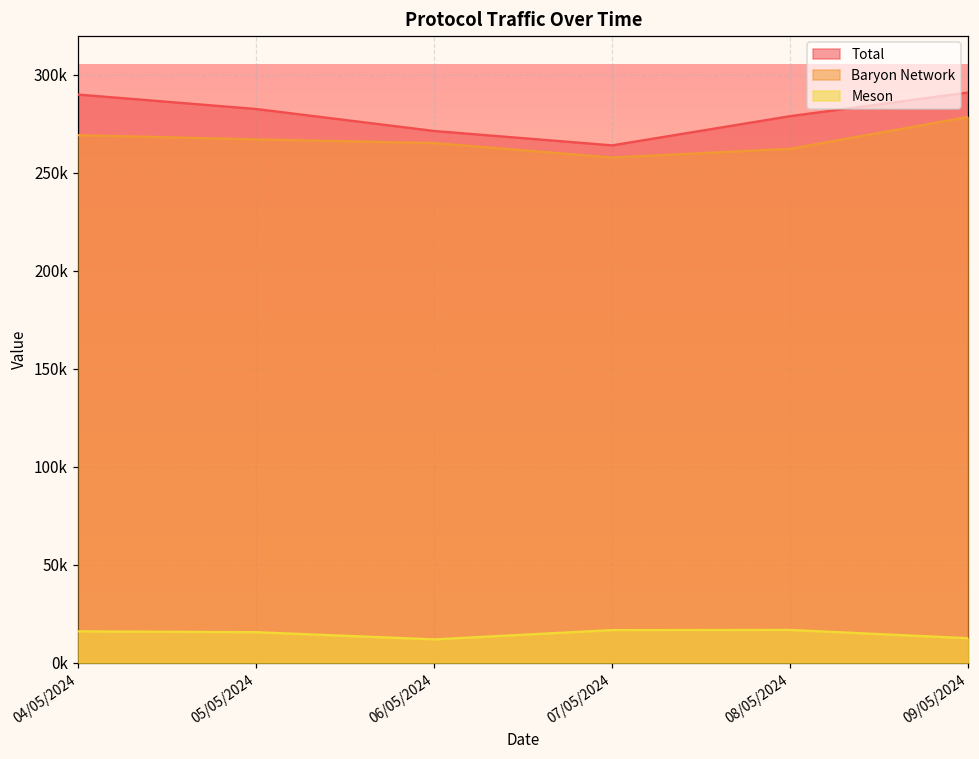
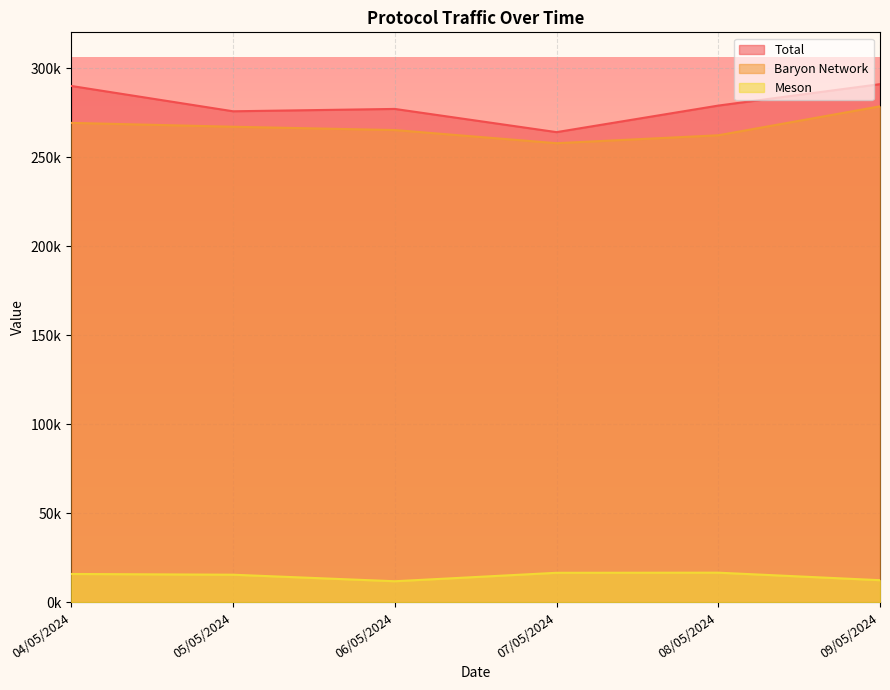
  {
    "Total": {
      "04/05/2024": 290000,
-     "05/05/2024": 283000,
-     "06/05/2024": 271000,
+     "05/05/2024": 276000,
+     "06/05/2024": 277000,
      "07/05/2024": 264000,
      "08/05/2024": 279000,
      "09/05/2024": 291000
    }
  }
